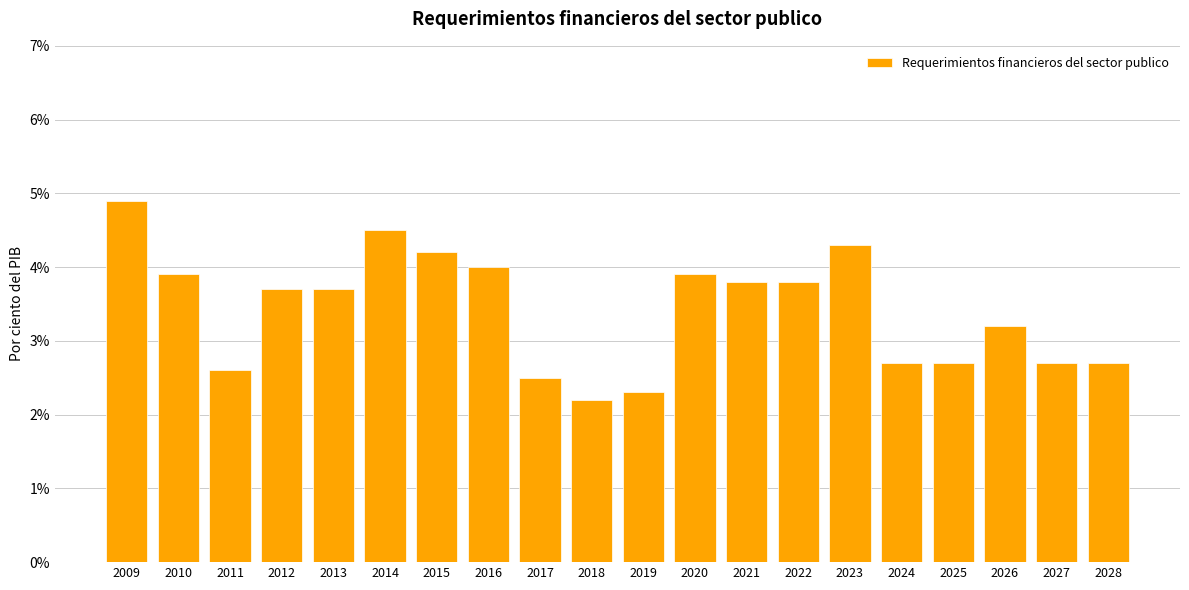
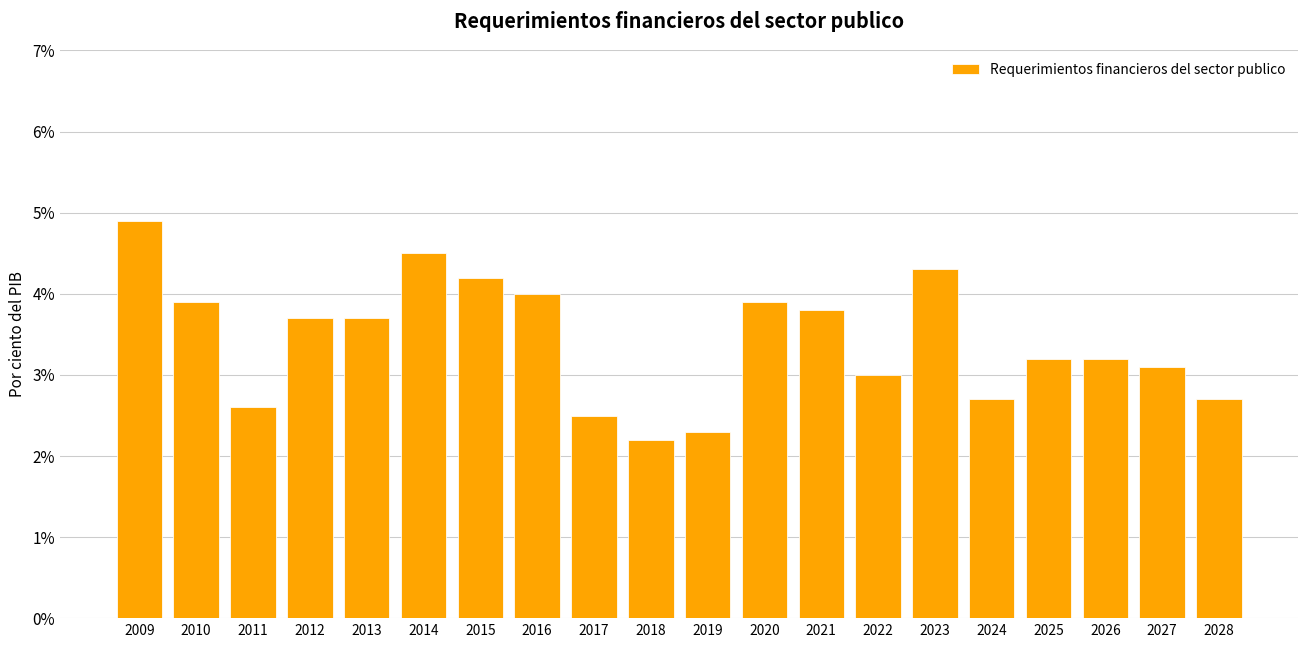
  {
    "2009": "4.9%",
    "2010": "3.9%",
    "2011": "2.6%",
    "2012": "3.7%",
    "2013": "3.7%",
    "2014": "4.5%",
    "2015": "4.2%",
    "2016": "4.0%",
    "2017": "2.5%",
    "2018": "2.2%",
    "2019": "2.3%",
    "2020": "3.9%",
    "2021": "3.8%",
-   "2022": "3.8%",
+   "2022": "3.0%",
    "2023": "4.3%",
    "2024": "2.7%",
-   "2025": "2.7%",
+   "2025": "3.2%",
    "2026": "3.2%",
-   "2027": "2.7%",
+   "2027": "3.1%",
    "2028": "2.7%"
  }
